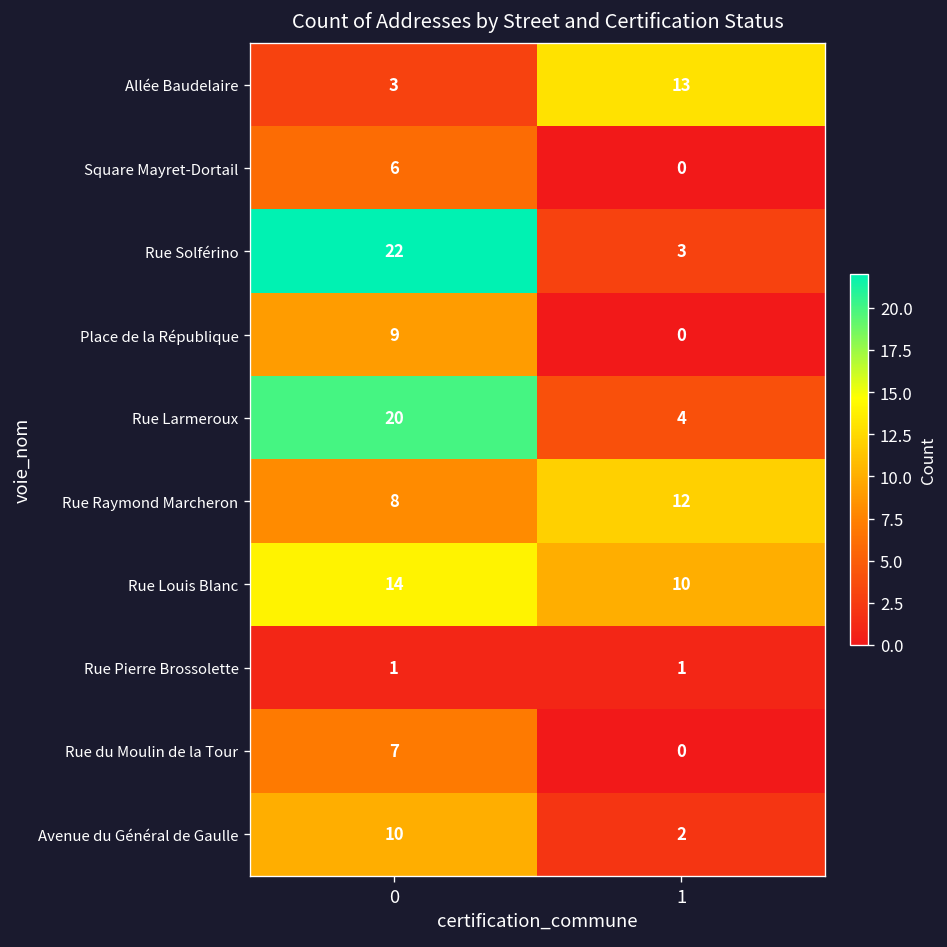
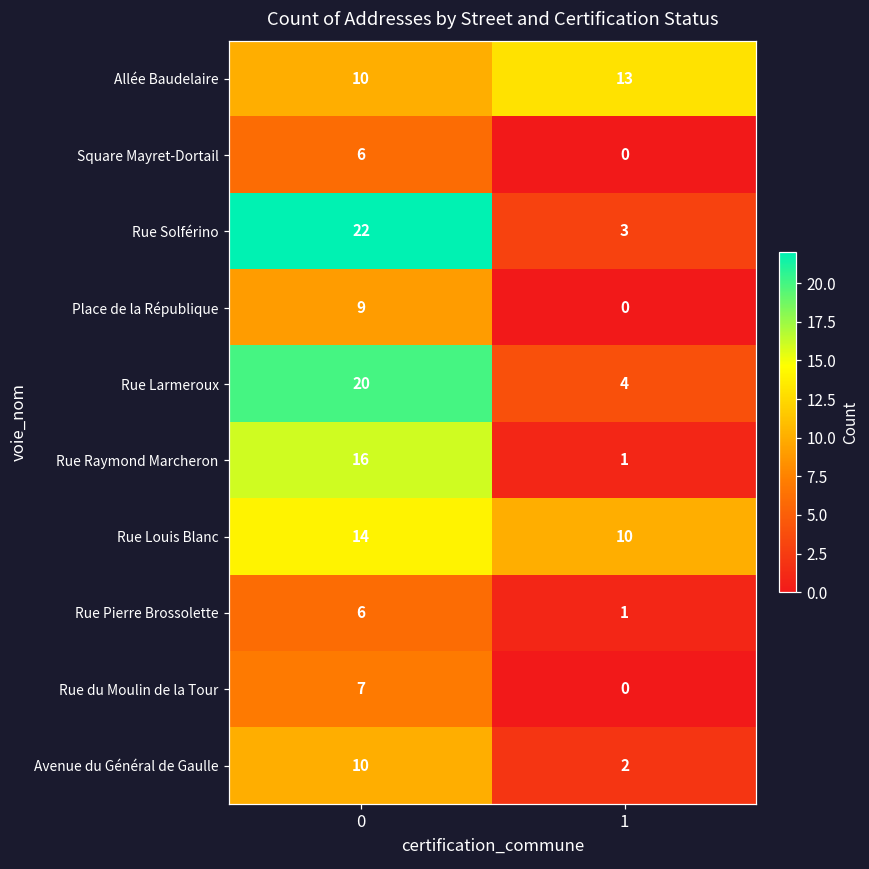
  {
    "Allée Baudelaire": {
-     "0": 3,
+     "0": 10,
      "1": 13
    },
    "Square Mayret-Dortail": {
      "0": 6,
      "1": 0
    },
    "Rue Solférino": {
      "0": 22,
      "1": 3
    },
    "Place de la République": {
      "0": 9,
      "1": 0
    },
    "Rue Larmeroux": {
      "0": 20,
      "1": 4
    },
    "Rue Raymond Marcheron": {
-     "0": 8,
-     "1": 12
+     "0": 16,
+     "1": 1
    },
    "Rue Louis Blanc": {
      "0": 14,
      "1": 10
    },
    "Rue Pierre Brossolette": {
-     "0": 1,
+     "0": 6,
      "1": 1
    },
    "Rue du Moulin de la Tour": {
      "0": 7,
      "1": 0
    },
    "Avenue du Général de Gaulle": {
      "0": 10,
      "1": 2
    }
  }
